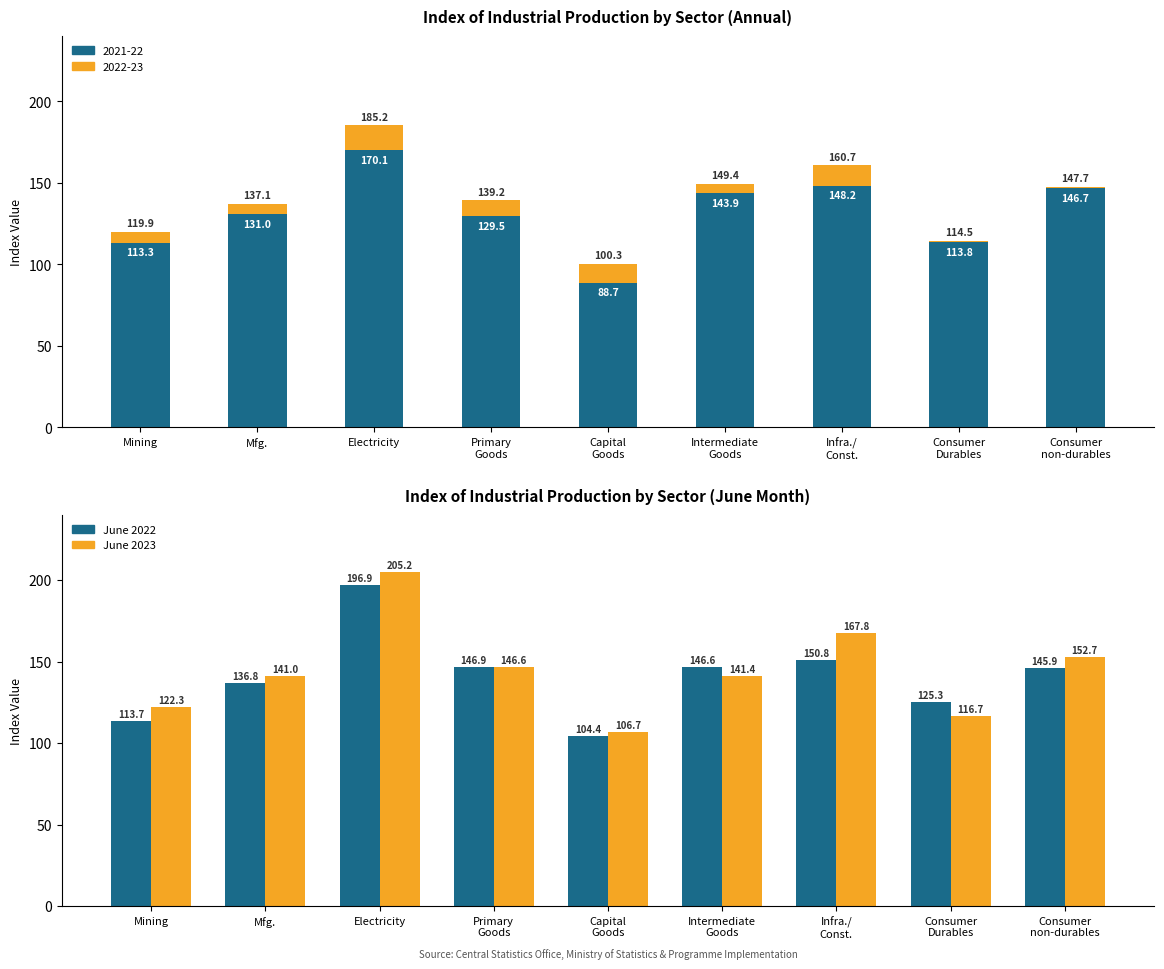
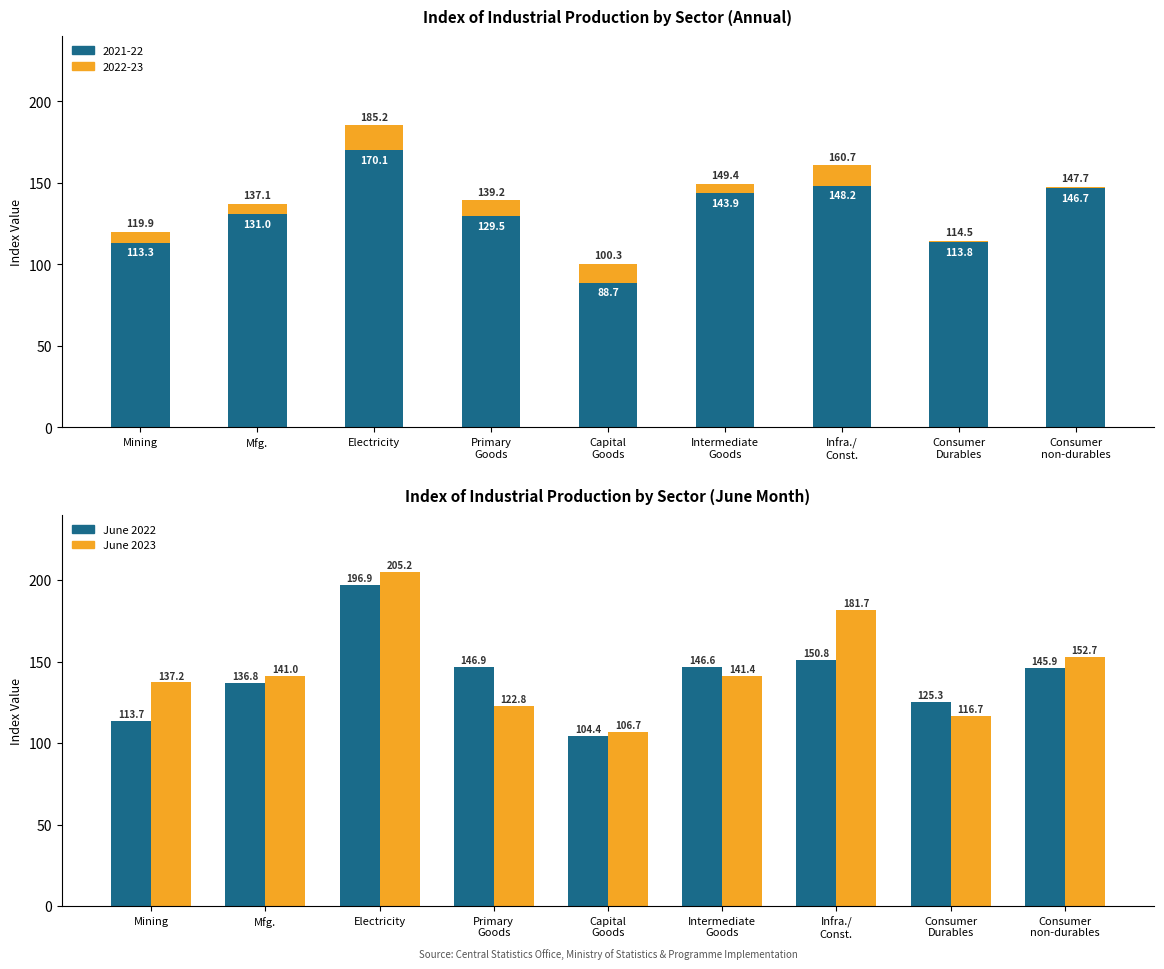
  {
    "Index of Industrial Production by Sector (Annual)": {
      "2021-22": {
        "Mining": 113.3,
        "Mfg.": 131.0,
        "Electricity": 170.1,
        "Primary Goods": 129.5,
        "Capital Goods": 88.7,
        "Intermediate Goods": 143.9,
        "Infra./ Const.": 148.2,
        "Consumer Durables": 113.8,
        "Consumer non-durables": 146.7
      }
    },
    "Index of Industrial Production by Sector (June Month)": {
      "June 2022": {
        "Mining": 113.7,
        "Mfg.": 136.8,
        "Electricity": 196.9,
        "Primary Goods": 146.9,
        "Capital Goods": 104.4,
        "Intermediate Goods": 146.6,
        "Infra./ Const.": 150.8,
        "Consumer Durables": 125.3,
        "Consumer non-durables": 145.9
      },
      "June 2023": {
-       "Mining": 122.3,
+       "Mining": 137.2,
        "Mfg.": 141.0,
        "Electricity": 205.2,
-       "Primary Goods": 146.6,
+       "Primary Goods": 122.8,
        "Capital Goods": 106.7,
        "Intermediate Goods": 141.4,
-       "Infra./ Const.": 167.8,
+       "Infra./ Const.": 181.7,
        "Consumer Durables": 116.7,
        "Consumer non-durables": 152.7
      }
    }
  }
